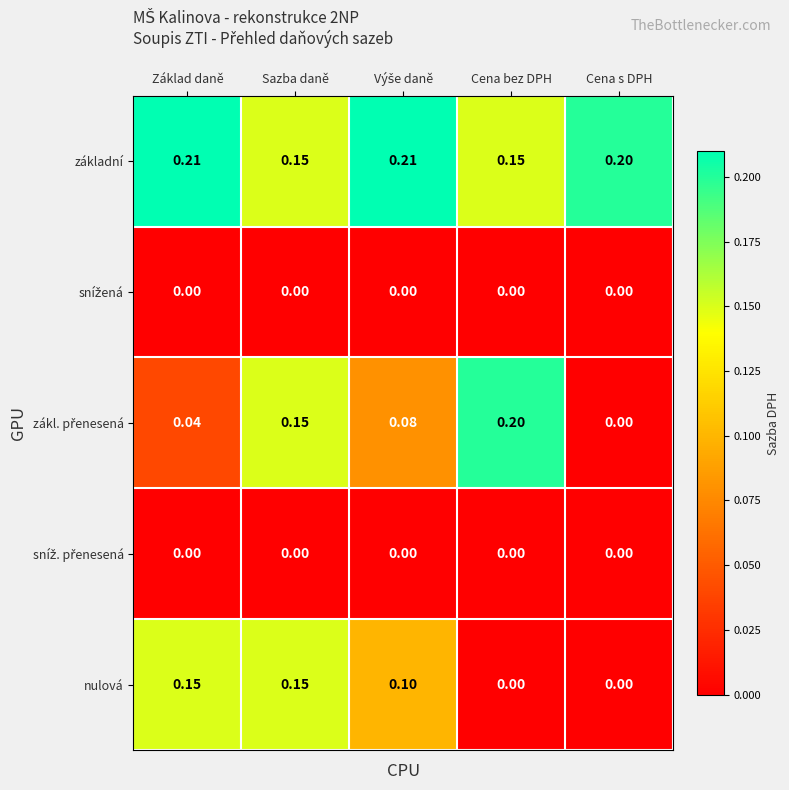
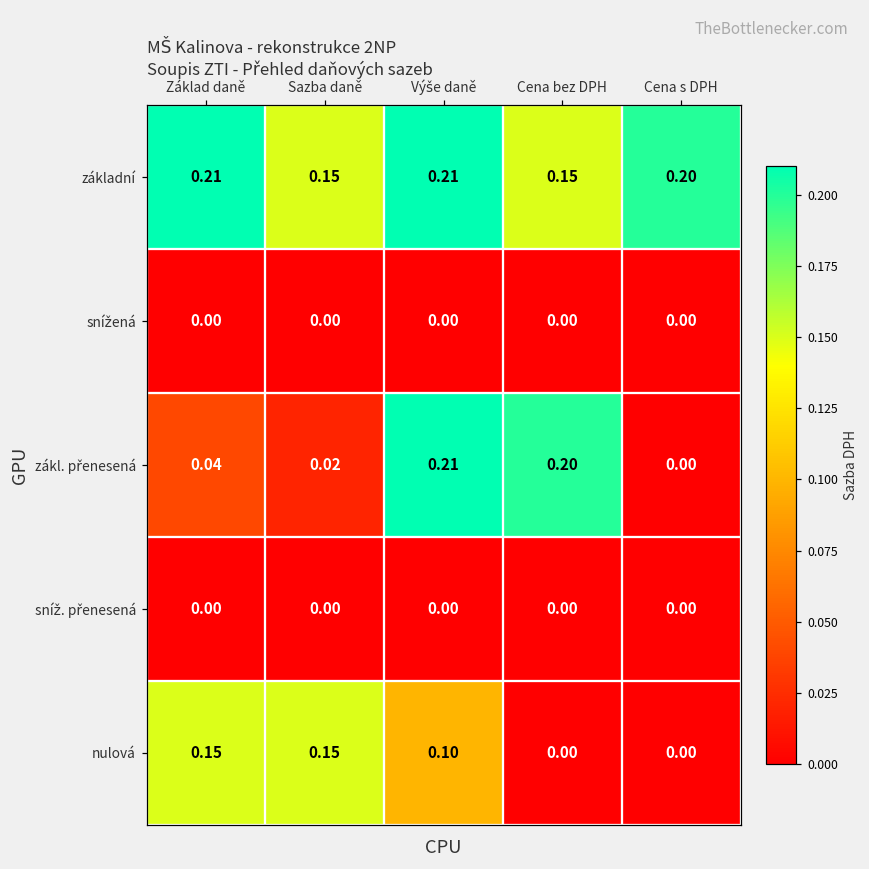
  {
    "základní": {
      "Základ daně": 0.21,
      "Sazba daně": 0.15,
      "Výše daně": 0.21,
      "Cena bez DPH": 0.15,
      "Cena s DPH": 0.20
    },
    "snížená": {
      "Základ daně": 0.00,
      "Sazba daně": 0.00,
      "Výše daně": 0.00,
      "Cena bez DPH": 0.00,
      "Cena s DPH": 0.00
    },
    "zákl. přenesená": {
      "Základ daně": 0.04,
-     "Sazba daně": 0.15,
-     "Výše daně": 0.08,
+     "Sazba daně": 0.02,
+     "Výše daně": 0.21,
      "Cena bez DPH": 0.20,
      "Cena s DPH": 0.00
    },
    "sníž. přenesená": {
      "Základ daně": 0.00,
      "Sazba daně": 0.00,
      "Výše daně": 0.00,
      "Cena bez DPH": 0.00,
      "Cena s DPH": 0.00
    },
    "nulová": {
      "Základ daně": 0.15,
      "Sazba daně": 0.15,
      "Výše daně": 0.10,
      "Cena bez DPH": 0.00,
      "Cena s DPH": 0.00
    }
  }
